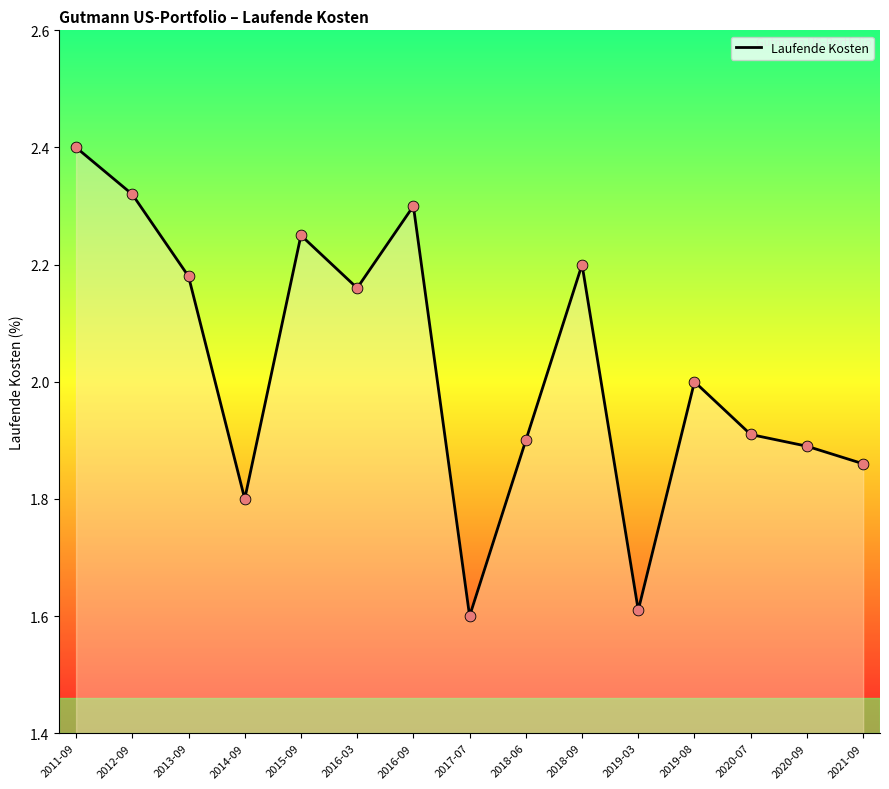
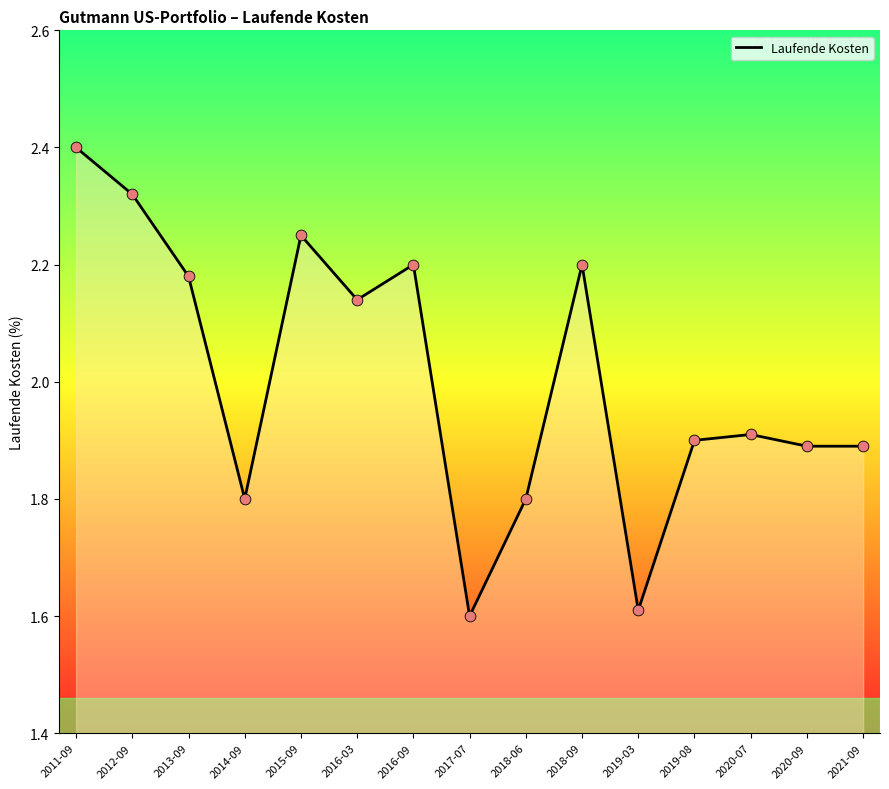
  {
    "2011-09": 2.40,
    "2012-09": 2.32,
    "2013-09": 2.18,
    "2014-09": 1.80,
    "2015-09": 2.25,
-   "2016-03": 2.16,
-   "2016-09": 2.3,
+   "2016-03": 2.14,
+   "2016-09": 2.2,
    "2017-07": 1.60,
-   "2018-06": 1.9,
+   "2018-06": 1.8,
    "2018-09": 2.20,
    "2019-03": 1.61,
-   "2019-08": 2.0,
+   "2019-08": 1.9,
    "2020-07": 1.91,
    "2020-09": 1.89,
-   "2021-09": 1.86
+   "2021-09": 1.89
  }
